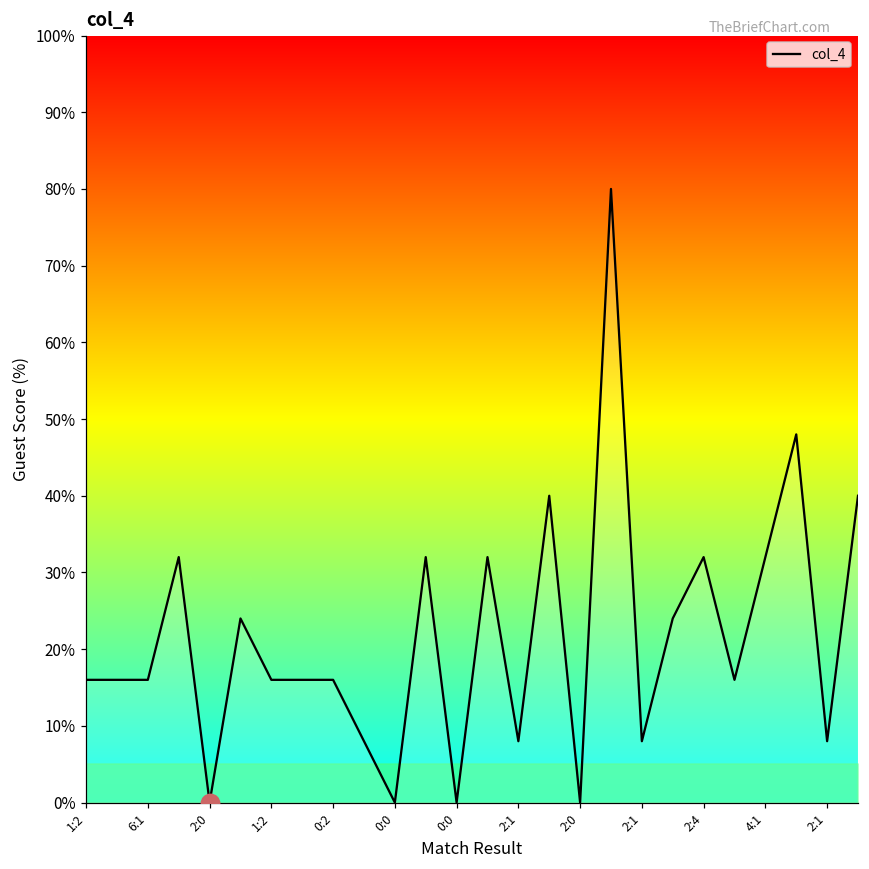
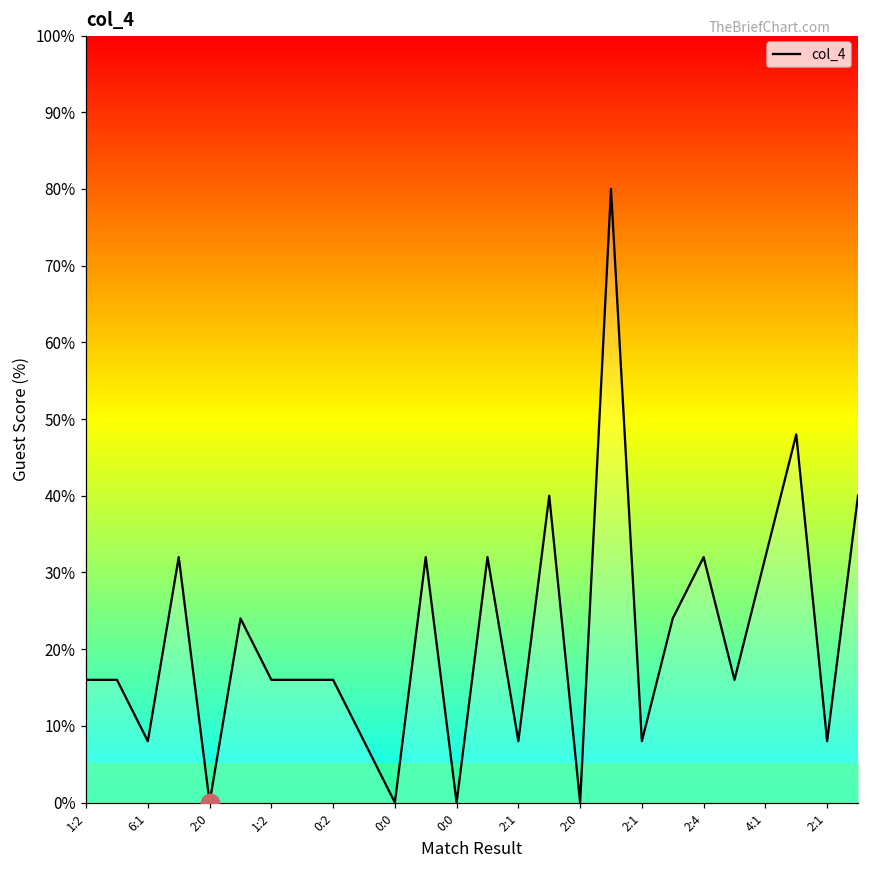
  {
    "col_4": {
-     "6:1": "16%",
+     "6:1": "8%",
      "0:2": "16%",
      "4:1": "32%"
    }
  }
